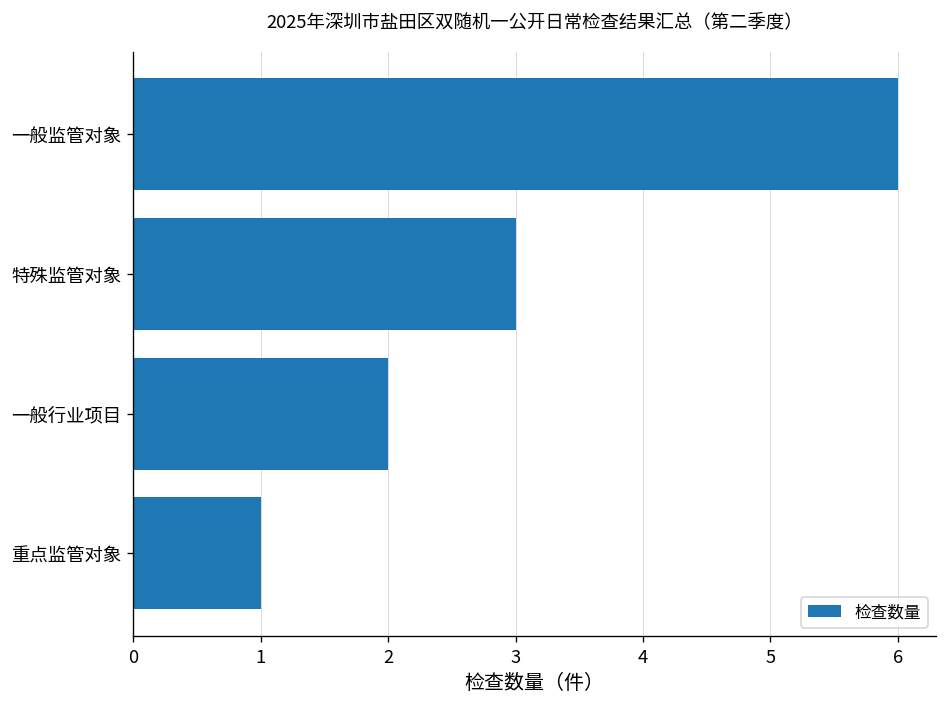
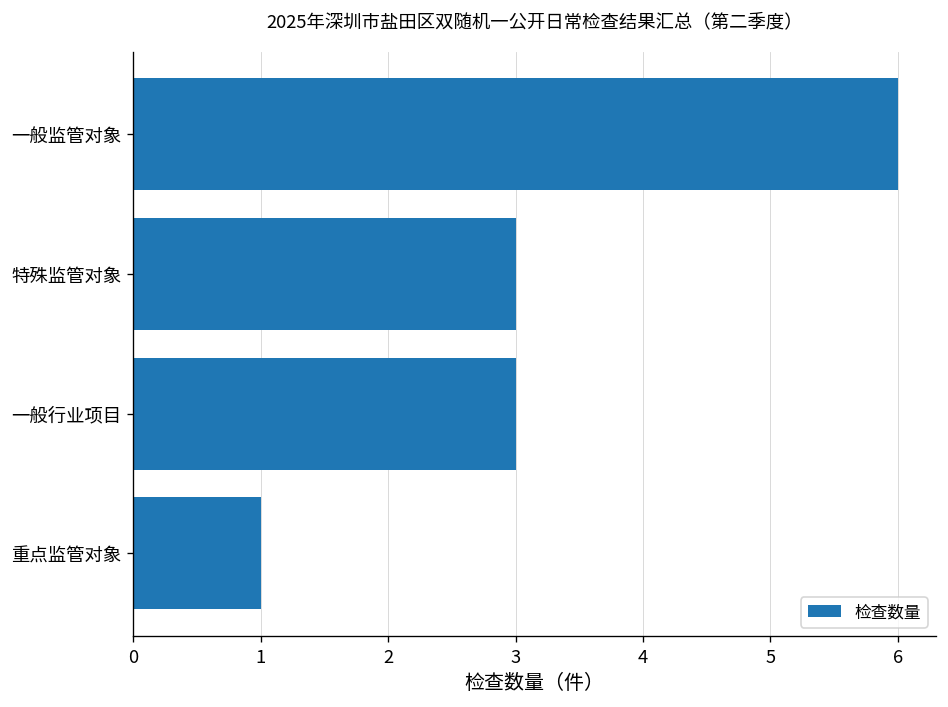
  {
    "一般监管对象": 6,
    "特殊监管对象": 3,
-   "一般行业项目": 2,
+   "一般行业项目": 3,
    "重点监管对象": 1
  }
